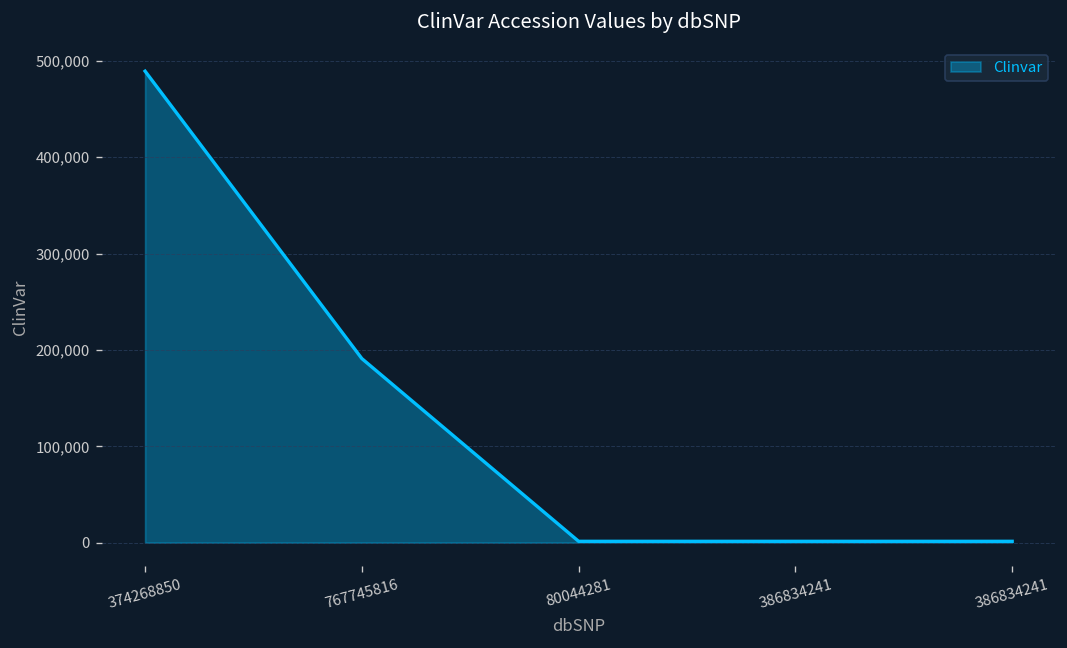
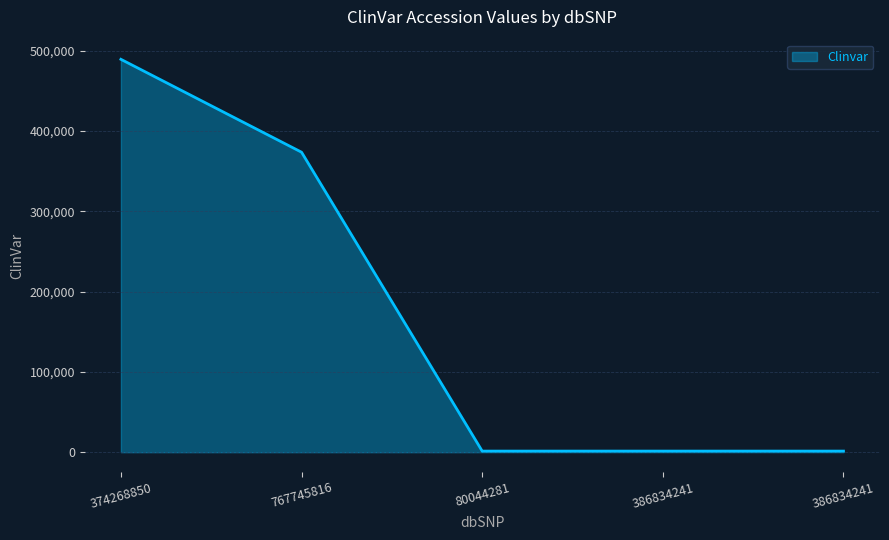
  {
    "374268850": "490,000",
-   "767745816": "190,000",
+   "767745816": "370,000",
    "80044281": "0"
  }
